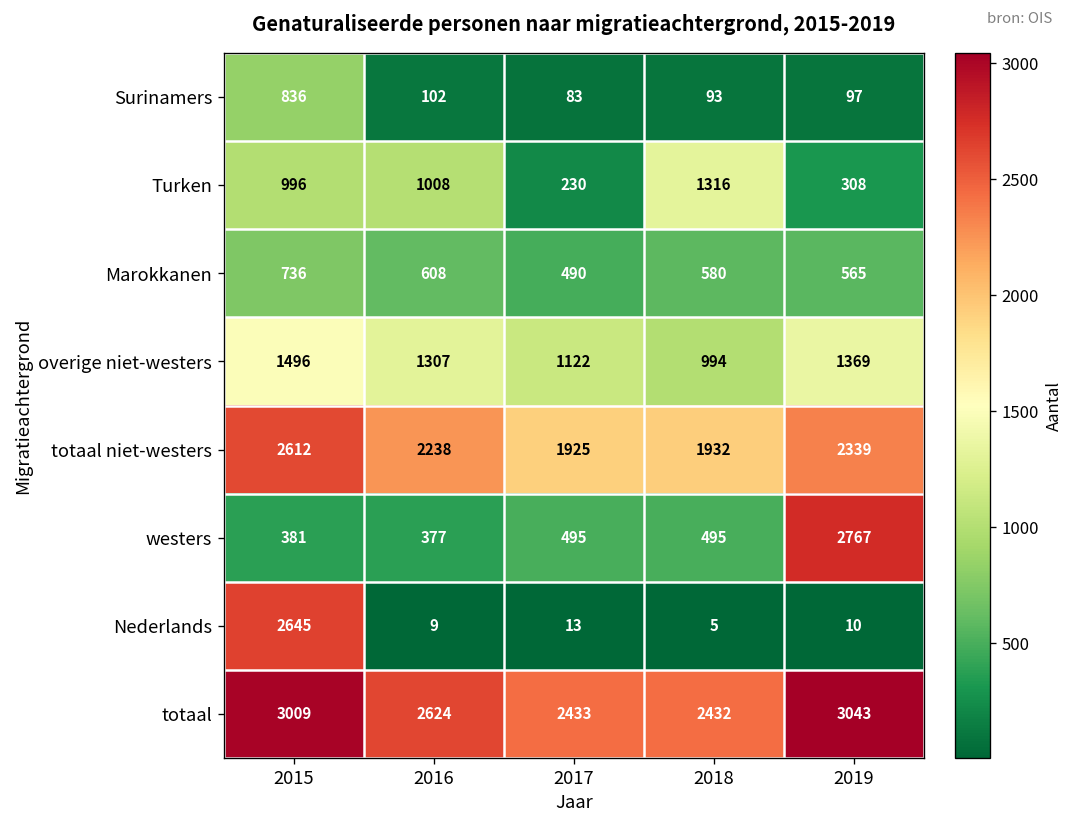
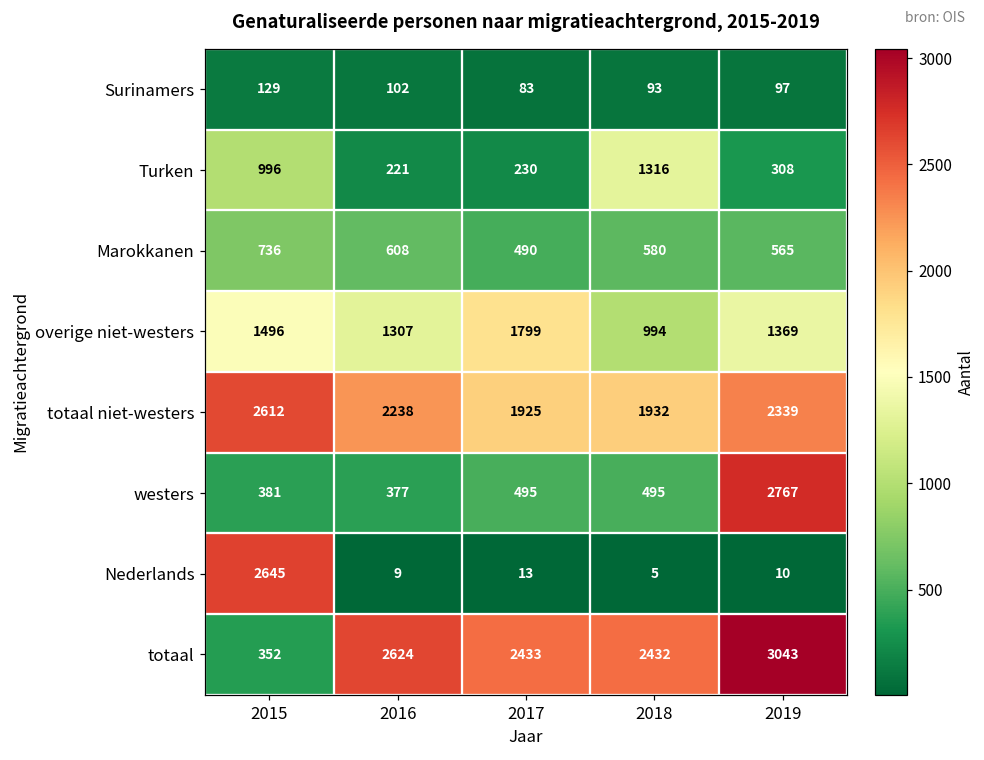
  {
    "Surinamers": {
-     "2015": 836,
+     "2015": 129,
      "2016": 102,
      "2017": 83,
      "2018": 93,
      "2019": 97
    },
    "Turken": {
      "2015": 996,
-     "2016": 1008,
+     "2016": 221,
      "2017": 230,
      "2018": 1316,
      "2019": 308
    },
    "Marokkanen": {
      "2015": 736,
      "2016": 608,
      "2017": 490,
      "2018": 580,
      "2019": 565
    },
    "overige niet-westers": {
      "2015": 1496,
      "2016": 1307,
-     "2017": 1122,
+     "2017": 1799,
      "2018": 994,
      "2019": 1369
    },
    "totaal niet-westers": {
      "2015": 2612,
      "2016": 2238,
      "2017": 1925,
      "2018": 1932,
      "2019": 2339
    },
    "westers": {
      "2015": 381,
      "2016": 377,
      "2017": 495,
      "2018": 495,
      "2019": 2767
    },
    "Nederlands": {
      "2015": 2645,
      "2016": 9,
      "2017": 13,
      "2018": 5,
      "2019": 10
    },
    "totaal": {
-     "2015": 3009,
+     "2015": 352,
      "2016": 2624,
      "2017": 2433,
      "2018": 2432,
      "2019": 3043
    }
  }
